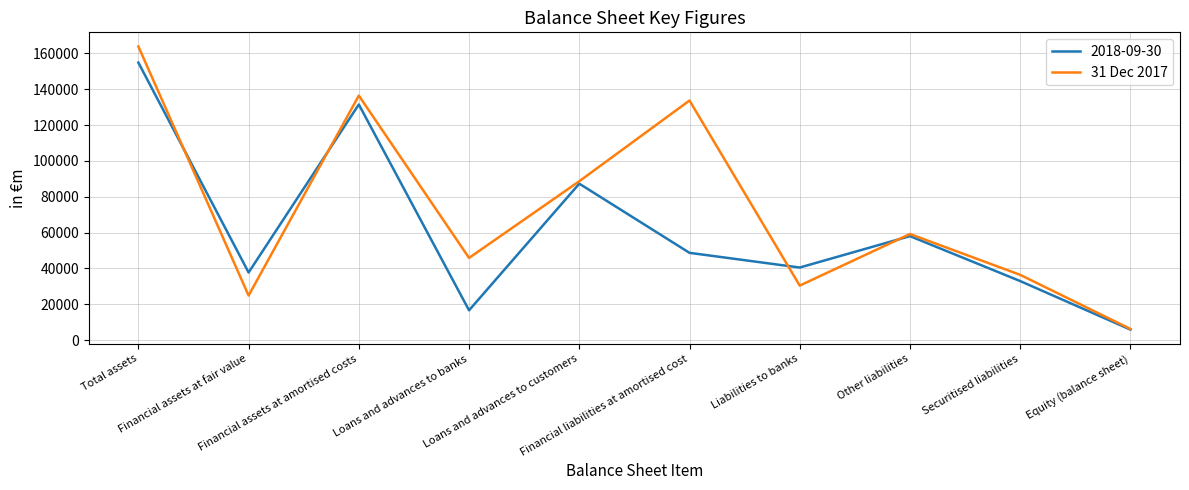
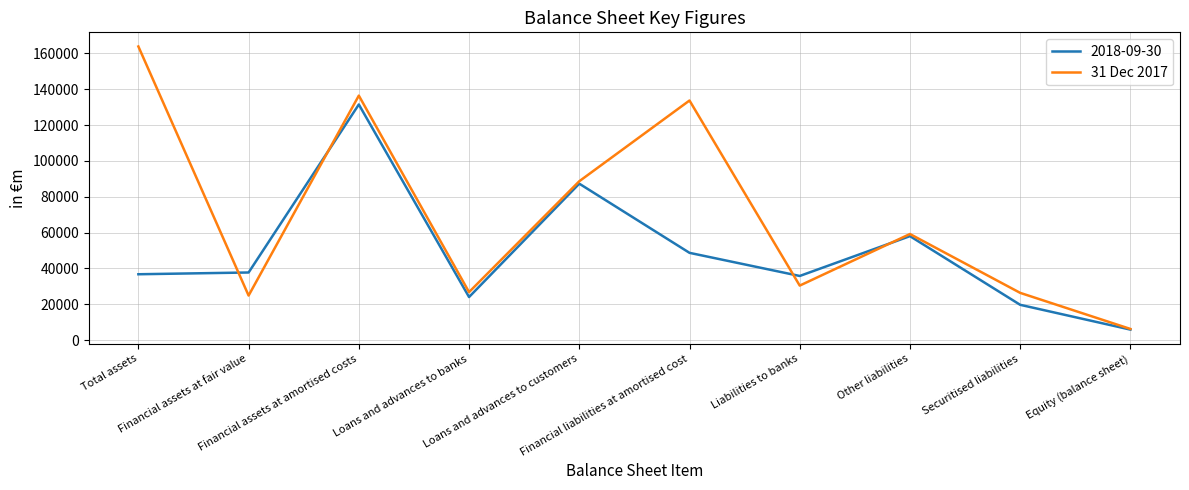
  {
    "2018-09-30": {
-     "Total assets": 155000,
+     "Total assets": 37000,
      "Financial assets at fair value": 38000,
      "Financial assets at amortised costs": 131000,
-     "Loans and advances to banks": 17000,
+     "Loans and advances to banks": 24000,
      "Financial liabilities at amortised cost": 49000,
-     "Liabilities to banks": 40000,
-     "Securitised liabilities": 33000
+     "Liabilities to banks": 36000,
+     "Securitised liabilities": 20000
    },
    "31 Dec 2017": {
      "Total assets": 164000,
      "Financial assets at fair value": 25000,
      "Financial assets at amortised costs": 136000,
-     "Loans and advances to banks": 46000,
+     "Loans and advances to banks": 27000,
      "Financial liabilities at amortised cost": 134000,
      "Liabilities to banks": 30000,
-     "Securitised liabilities": 36000
+     "Securitised liabilities": 26000
    }
  }
